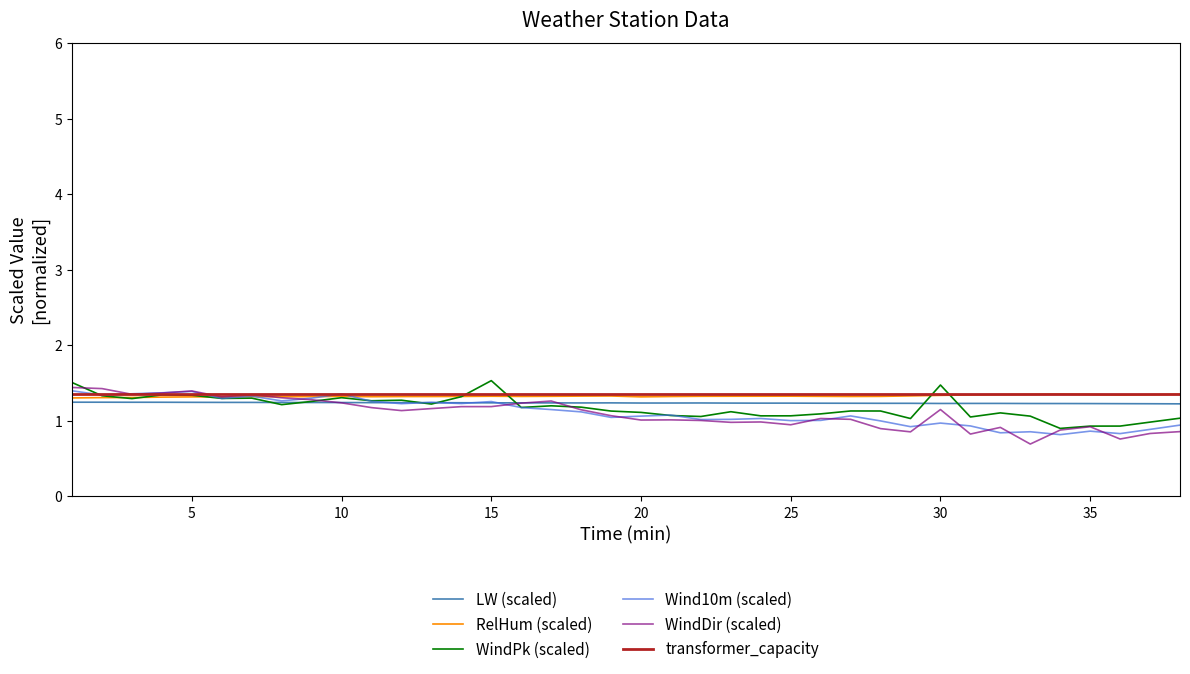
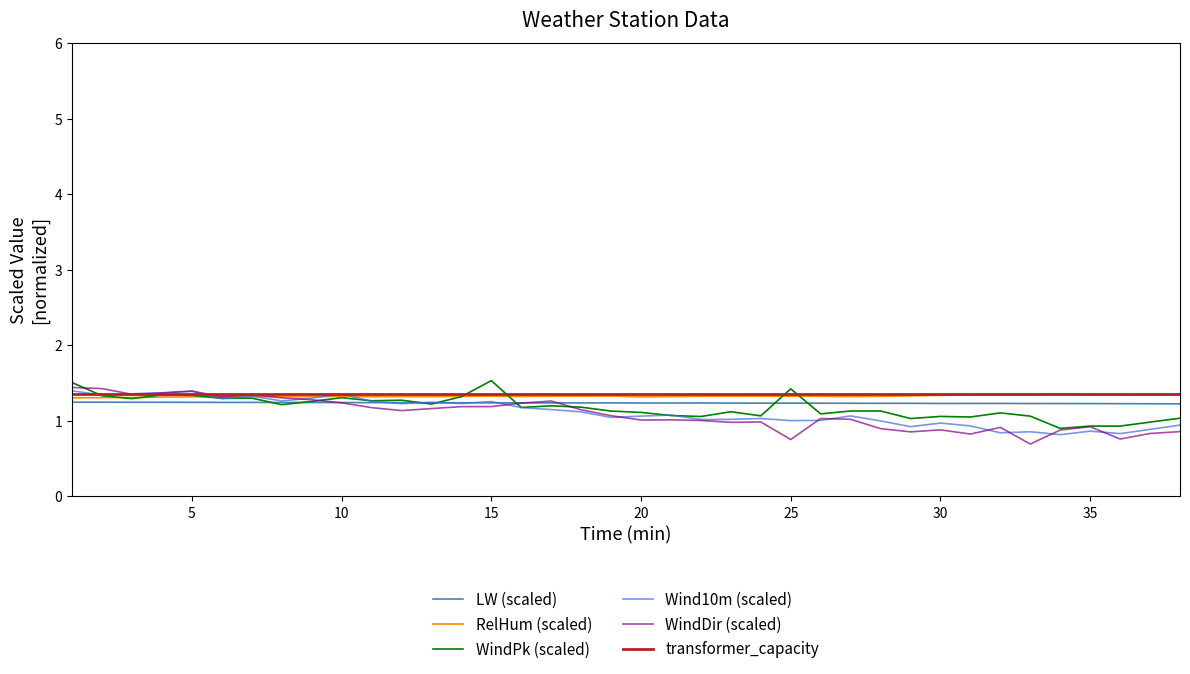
  {
    "WindPk (scaled)": {
      "15": 1.5,
      "20": 1.1,
-     "25": 1.1,
-     "30": 1.5
+     "25": 1.4,
+     "30": 1.1
    },
    "WindDir (scaled)": {
      "15": 1.2,
      "20": 1.0,
-     "25": 0.9,
-     "30": 1.1
+     "25": 0.8,
+     "30": 0.9
    }
  }
